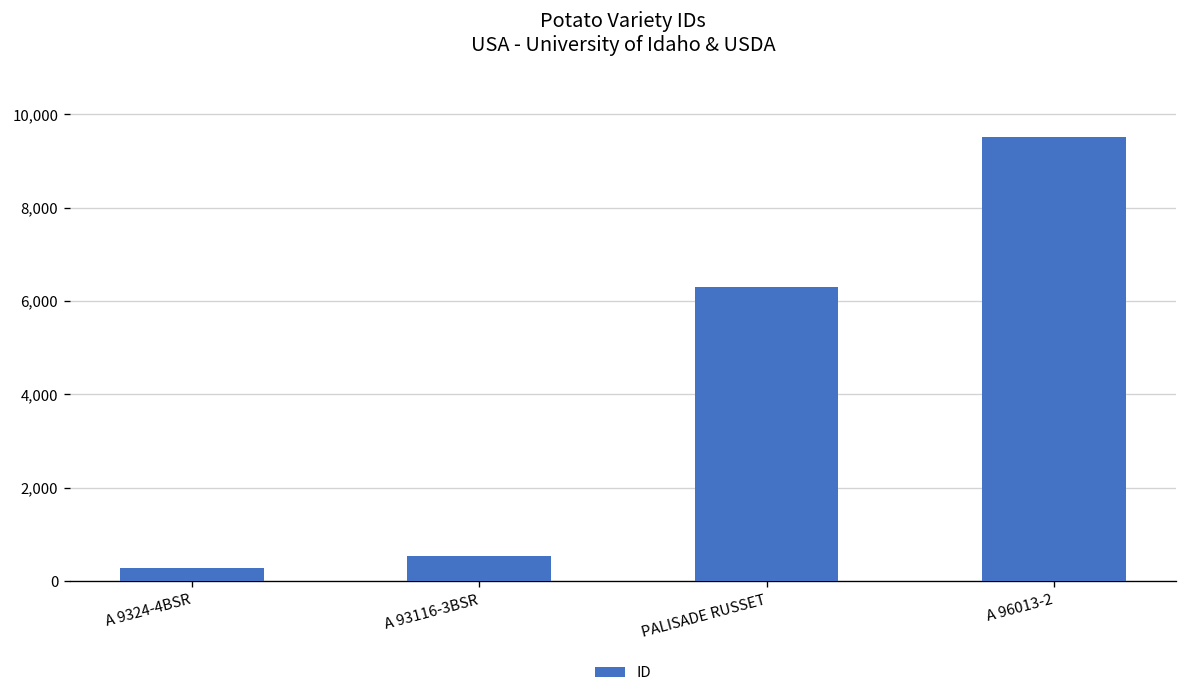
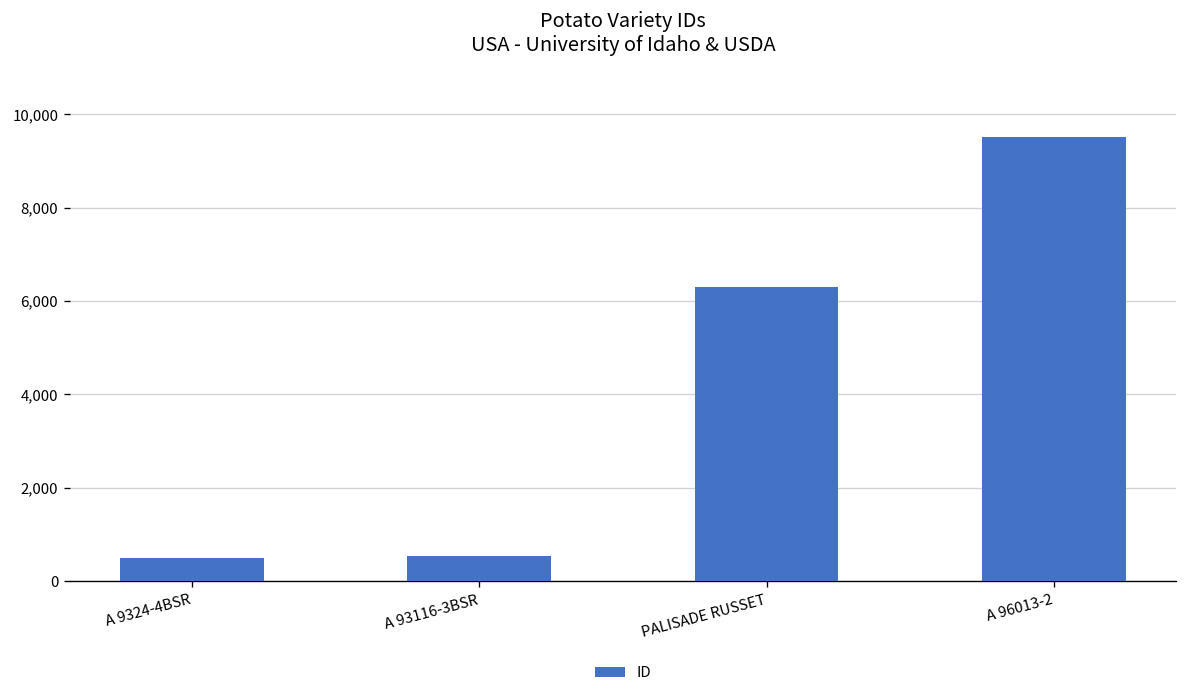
  {
-   "A 9324-4BSR": "300",
+   "A 9324-4BSR": "500",
    "A 93116-3BSR": "500",
    "PALISADE RUSSET": "6,300",
    "A 96013-2": "9,500"
  }
